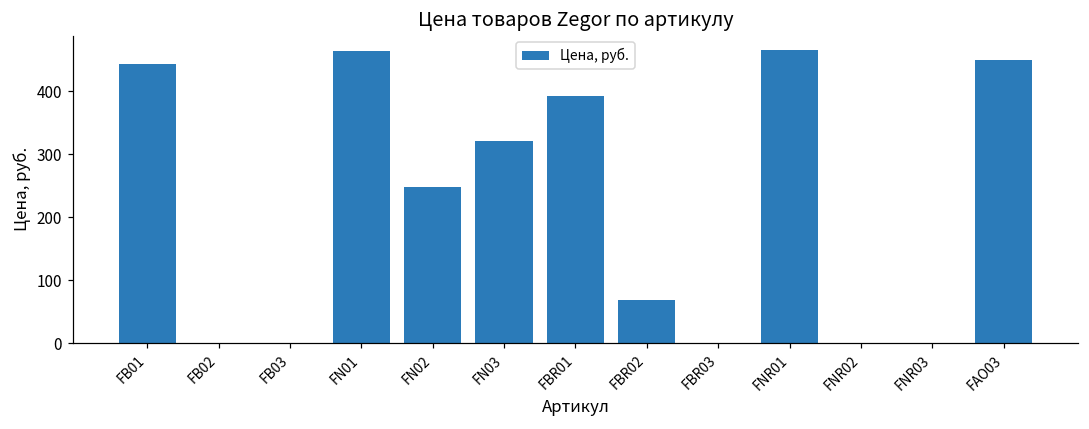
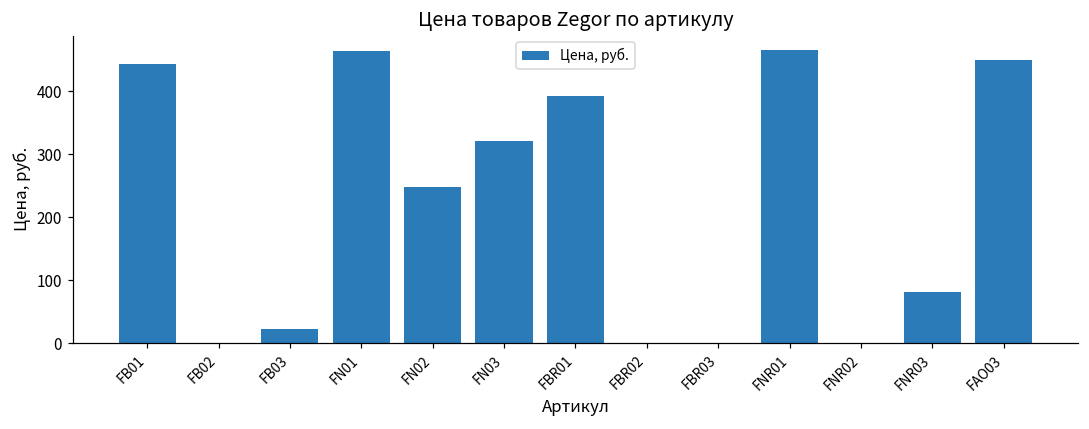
  {
    "FB01": 440,
    "FB02": 0,
-   "FB03": 0,
+   "FB03": 20,
    "FN01": 470,
    "FN02": 250,
    "FN03": 320,
    "FBR01": 390,
-   "FBR02": 70,
+   "FBR02": 0,
    "FBR03": 0,
    "FNR01": 470,
    "FNR02": 0,
-   "FNR03": 0,
+   "FNR03": 80,
    "FAO03": 450
  }
